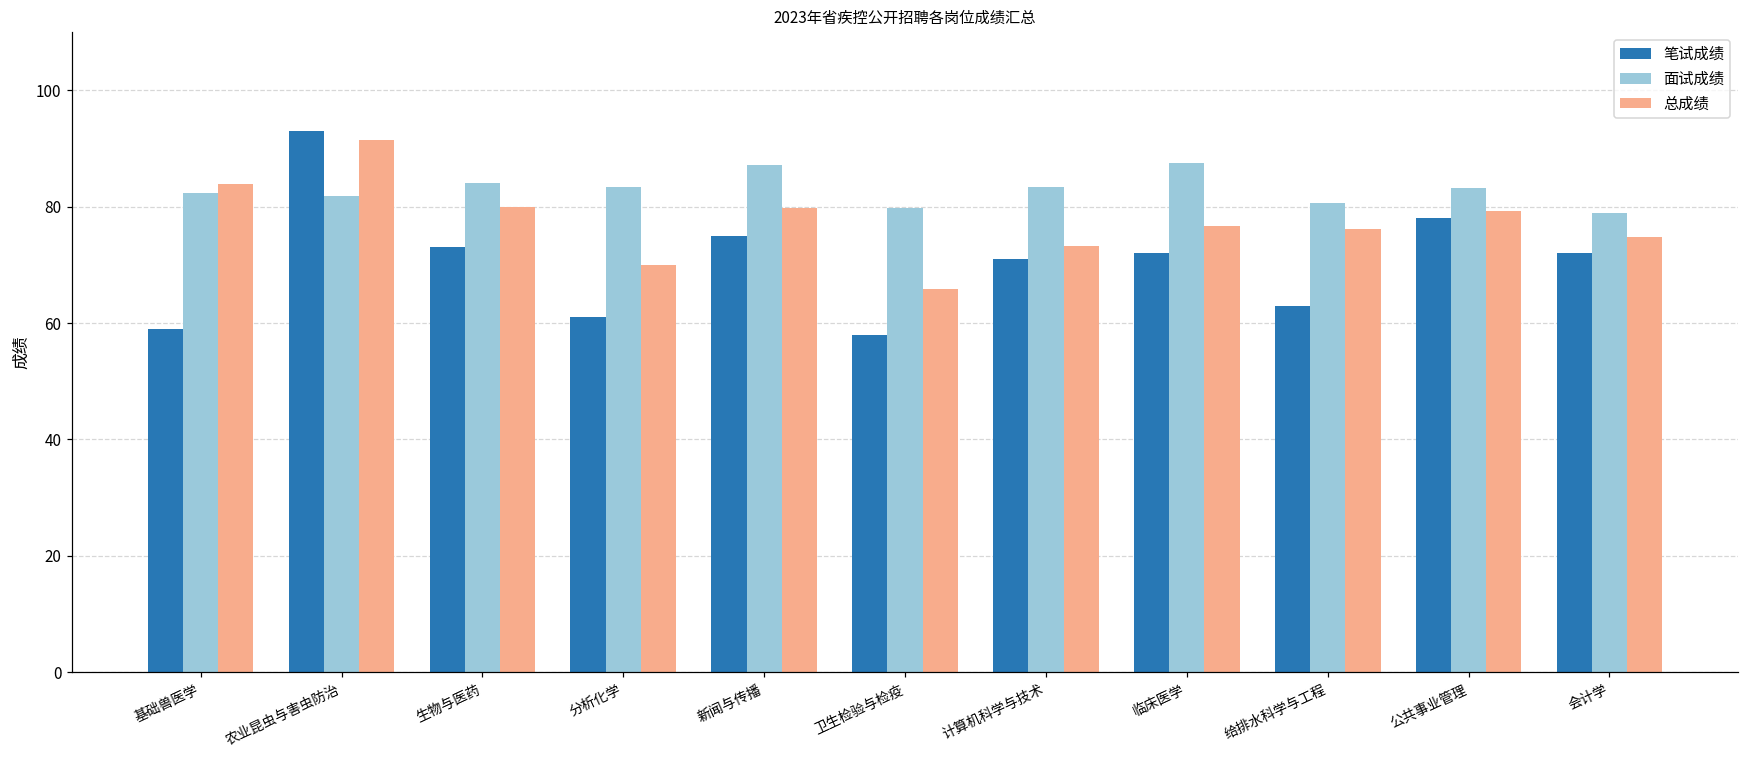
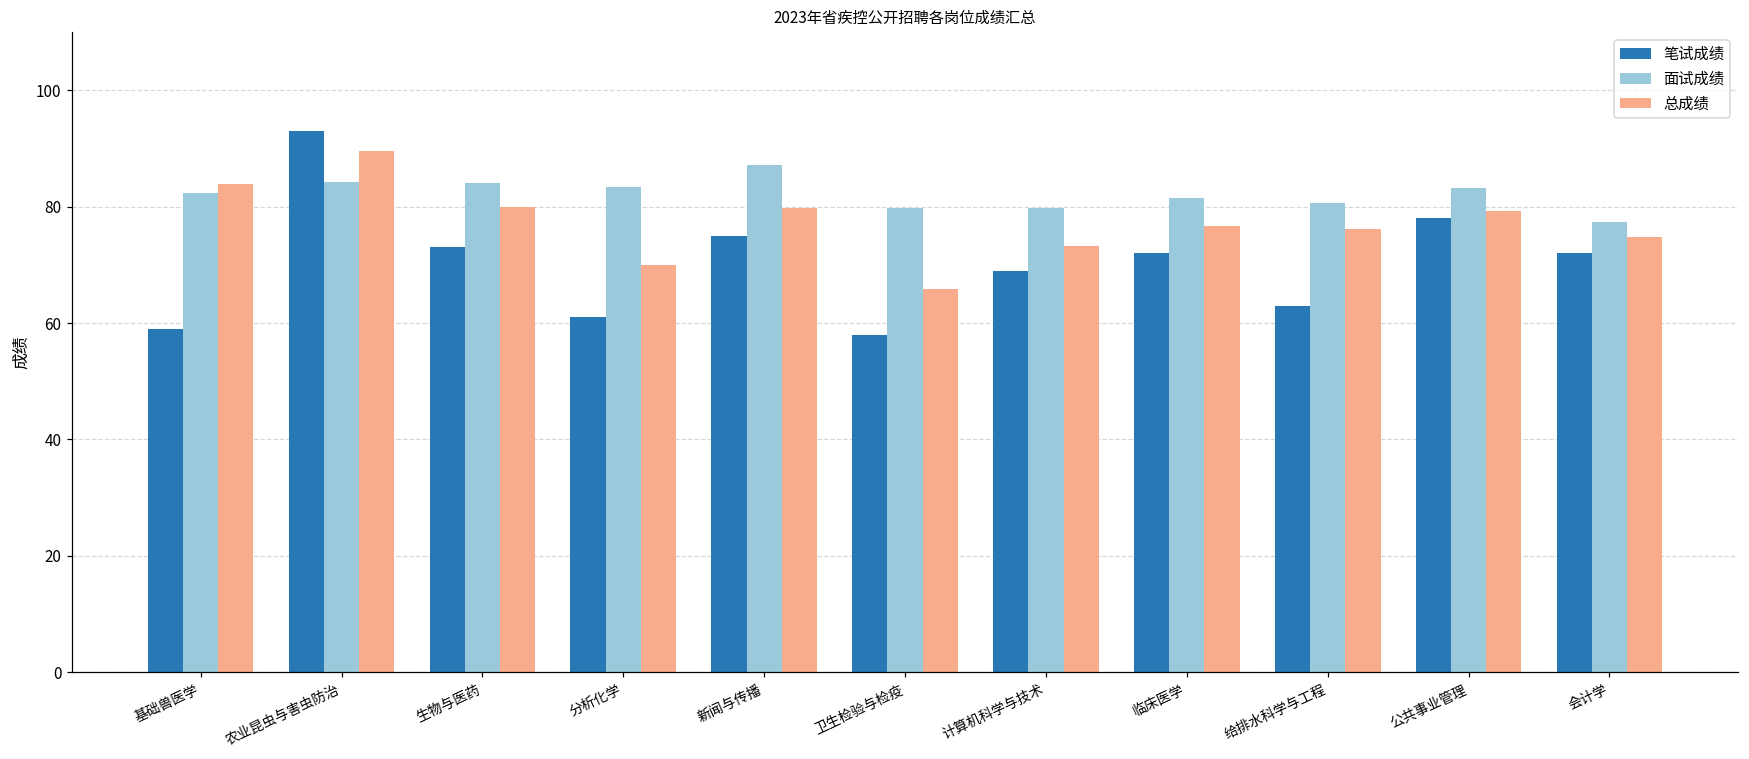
  {
    "笔试成绩": {
      "基础兽医学": 59,
      "农业昆虫与害虫防治": 93,
      "生物与医药": 73,
      "分析化学": 61,
      "新闻与传播": 75,
      "卫生检验与检疫": 58,
-     "计算机科学与技术": 71,
+     "计算机科学与技术": 69,
      "临床医学": 72,
      "给排水科学与工程": 63,
      "公共事业管理": 78,
      "会计学": 72
    },
    "面试成绩": {
      "基础兽医学": 82,
-     "农业昆虫与害虫防治": 82,
+     "农业昆虫与害虫防治": 84,
      "生物与医药": 84,
      "分析化学": 83,
      "新闻与传播": 87,
      "卫生检验与检疫": 80,
-     "计算机科学与技术": 83,
-     "临床医学": 87,
+     "计算机科学与技术": 80,
+     "临床医学": 81,
      "给排水科学与工程": 81,
      "公共事业管理": 83,
-     "会计学": 79
+     "会计学": 77
    },
    "总成绩": {
      "基础兽医学": 84,
-     "农业昆虫与害虫防治": 91,
+     "农业昆虫与害虫防治": 90,
      "生物与医药": 80,
      "分析化学": 70,
      "新闻与传播": 80,
      "卫生检验与检疫": 66,
      "计算机科学与技术": 73,
      "临床医学": 77,
      "给排水科学与工程": 76,
      "公共事业管理": 79,
      "会计学": 75
    }
  }
